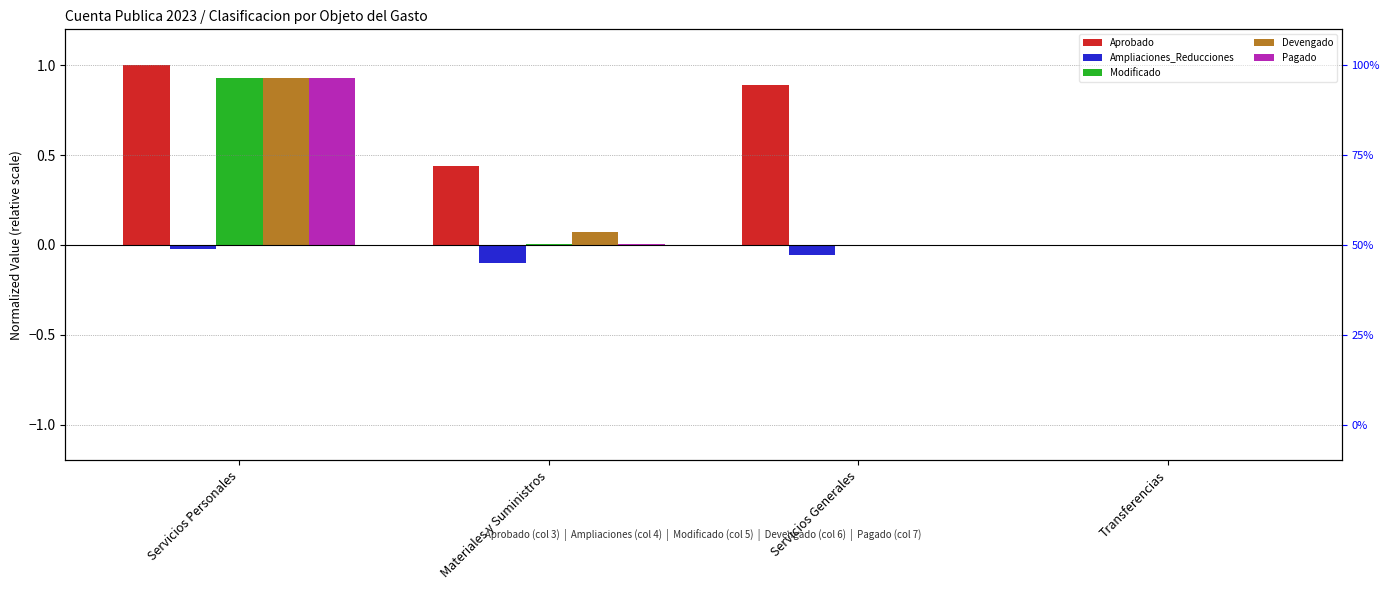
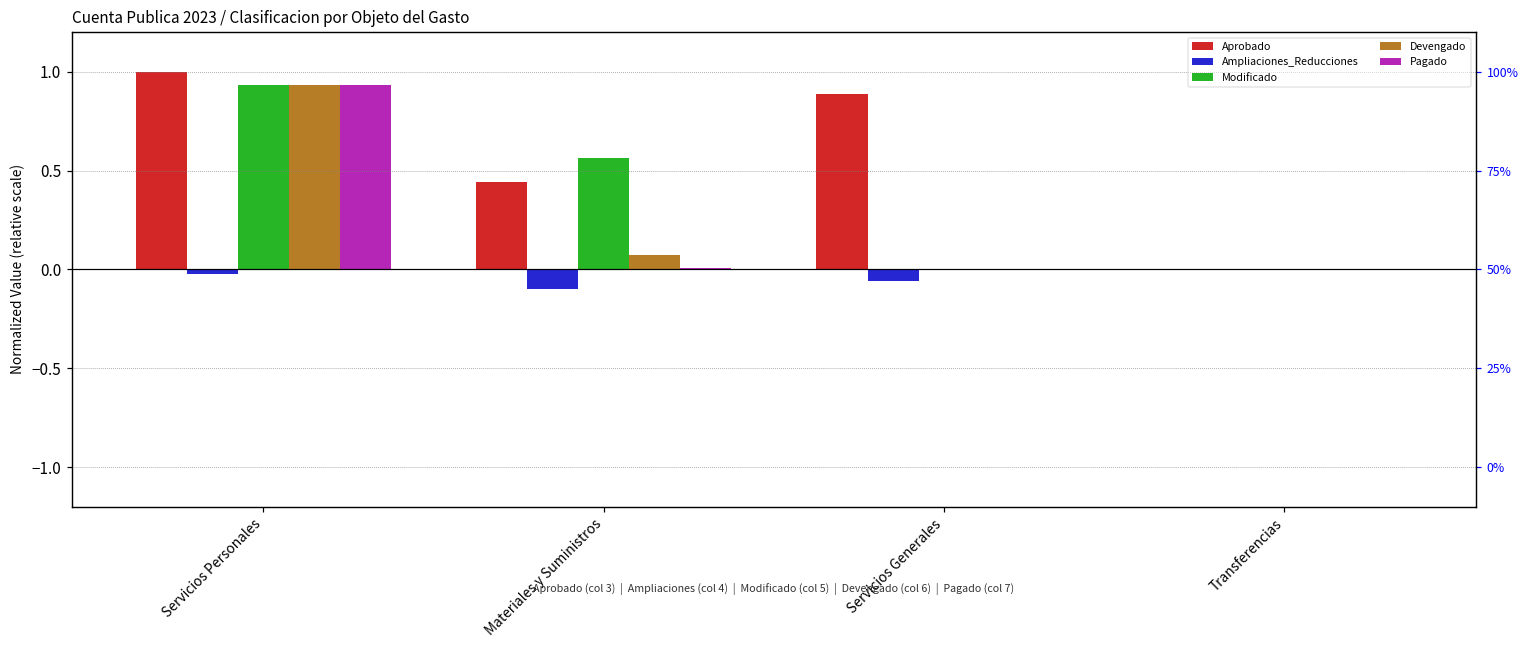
  {
    "Aprobado": {
      "Servicios Personales": 1.00,
      "Materiales y Suministros": 0.44,
      "Servicios Generales": 0.89,
      "Transferencias": 0.00
    },
    "Ampliaciones_Reducciones": {
      "Servicios Personales": -0.02,
      "Materiales y Suministros": -0.10,
      "Servicios Generales": -0.06,
      "Transferencias": 0.00
    },
    "Modificado": {
      "Servicios Personales": 0.93,
-     "Materiales y Suministros": 0.01,
+     "Materiales y Suministros": 0.56,
      "Servicios Generales": 0.00,
      "Transferencias": 0.00
    },
    "Devengado": {
      "Servicios Personales": 0.93,
      "Materiales y Suministros": 0.07,
      "Servicios Generales": 0.00,
      "Transferencias": 0.00
    },
    "Pagado": {
      "Servicios Personales": 0.93,
      "Servicios Generales": 0.00,
      "Transferencias": 0.00
    }
  }
